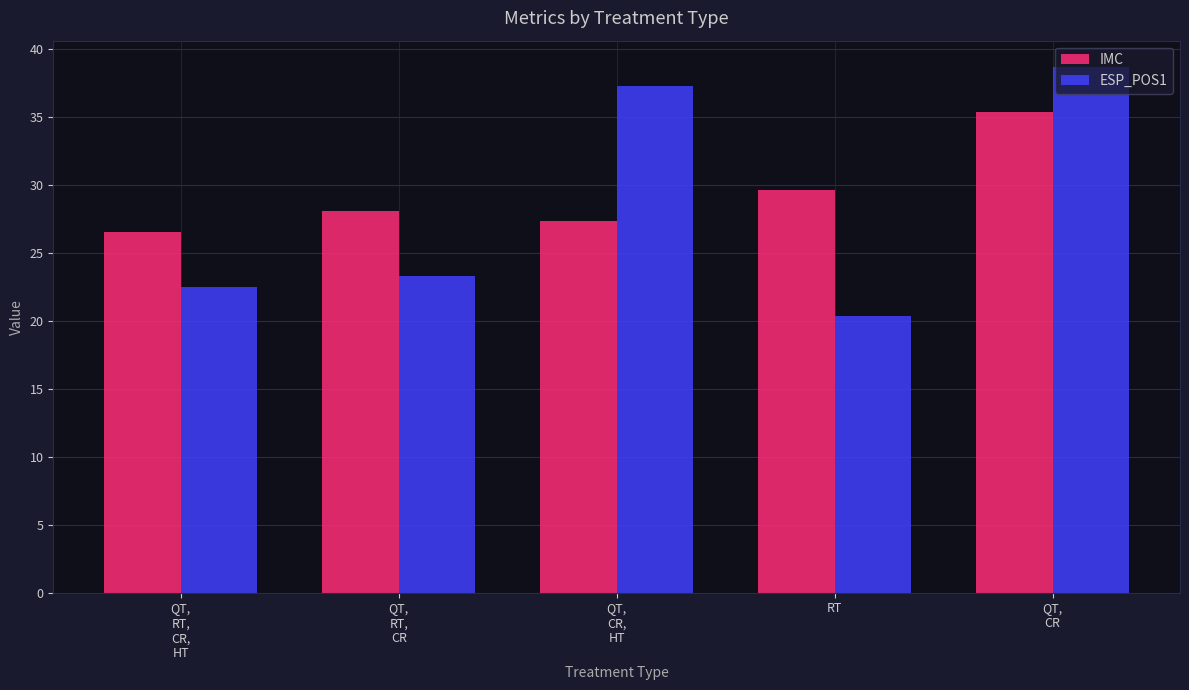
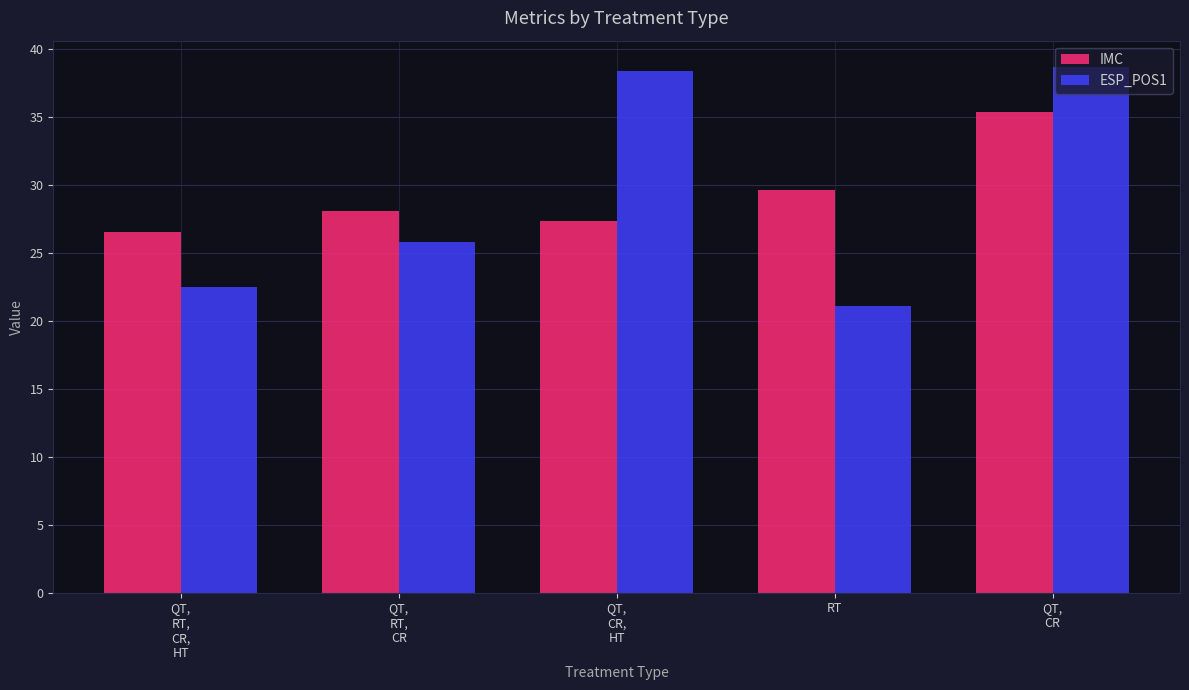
  {
    "IMC": {
      "QT, RT, CR, HT": 26.5,
      "QT, RT, CR": 28.1,
      "QT, CR, HT": 27.3,
      "RT": 29.7,
      "QT, CR": 35.4
    },
    "ESP_POS1": {
      "QT, RT, CR, HT": 22.5,
-     "QT, RT, CR": 23.3,
-     "QT, CR, HT": 37.3,
-     "RT": 20.4
+     "QT, RT, CR": 25.8,
+     "QT, CR, HT": 38.4,
+     "RT": 21.1
    }
  }
